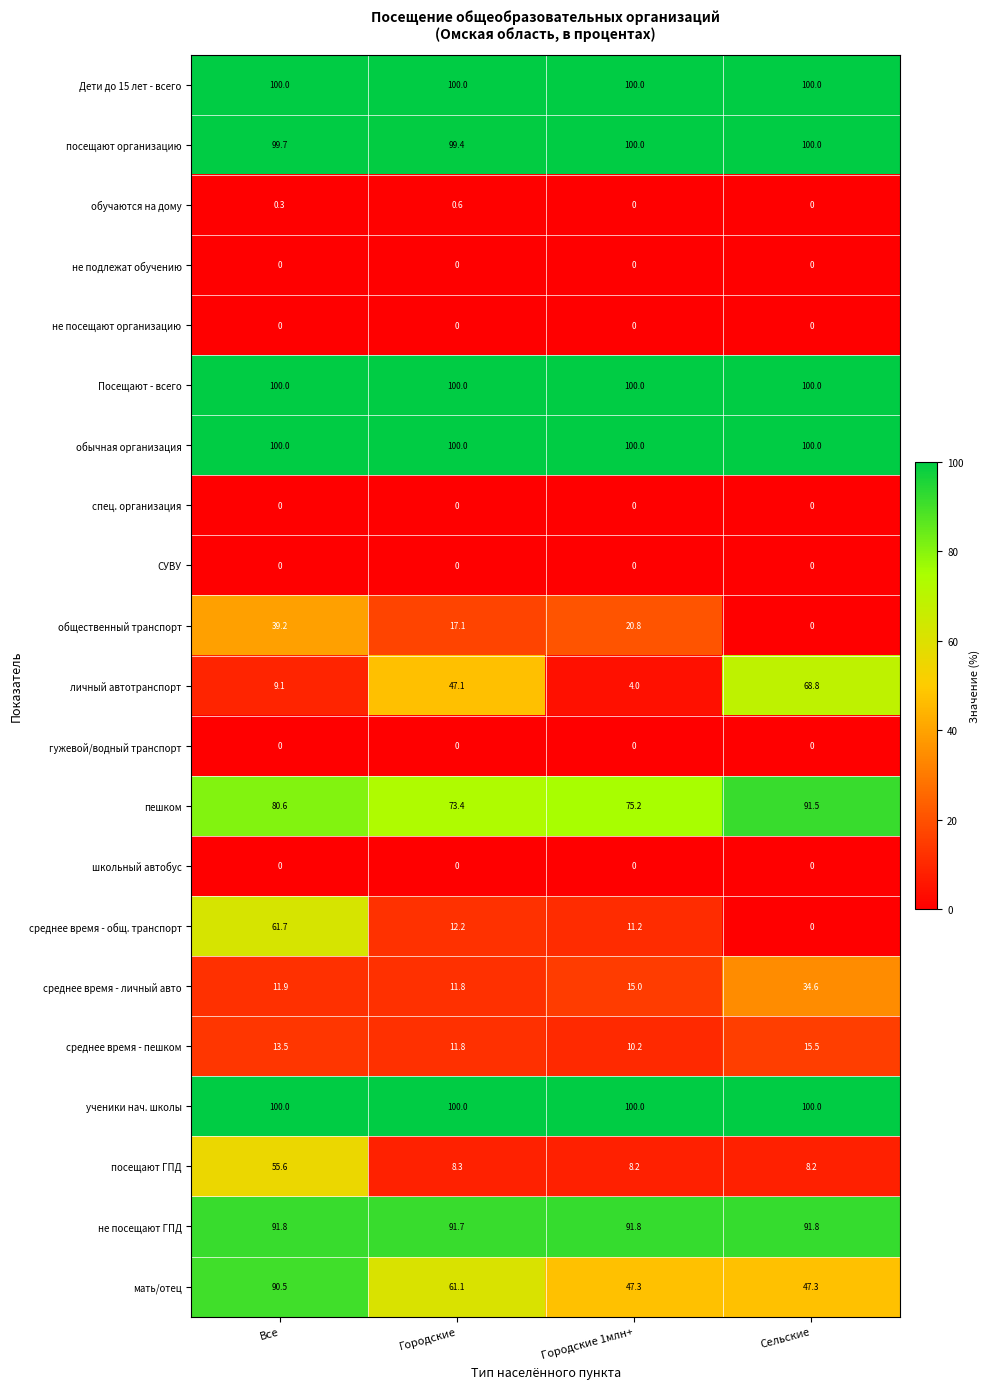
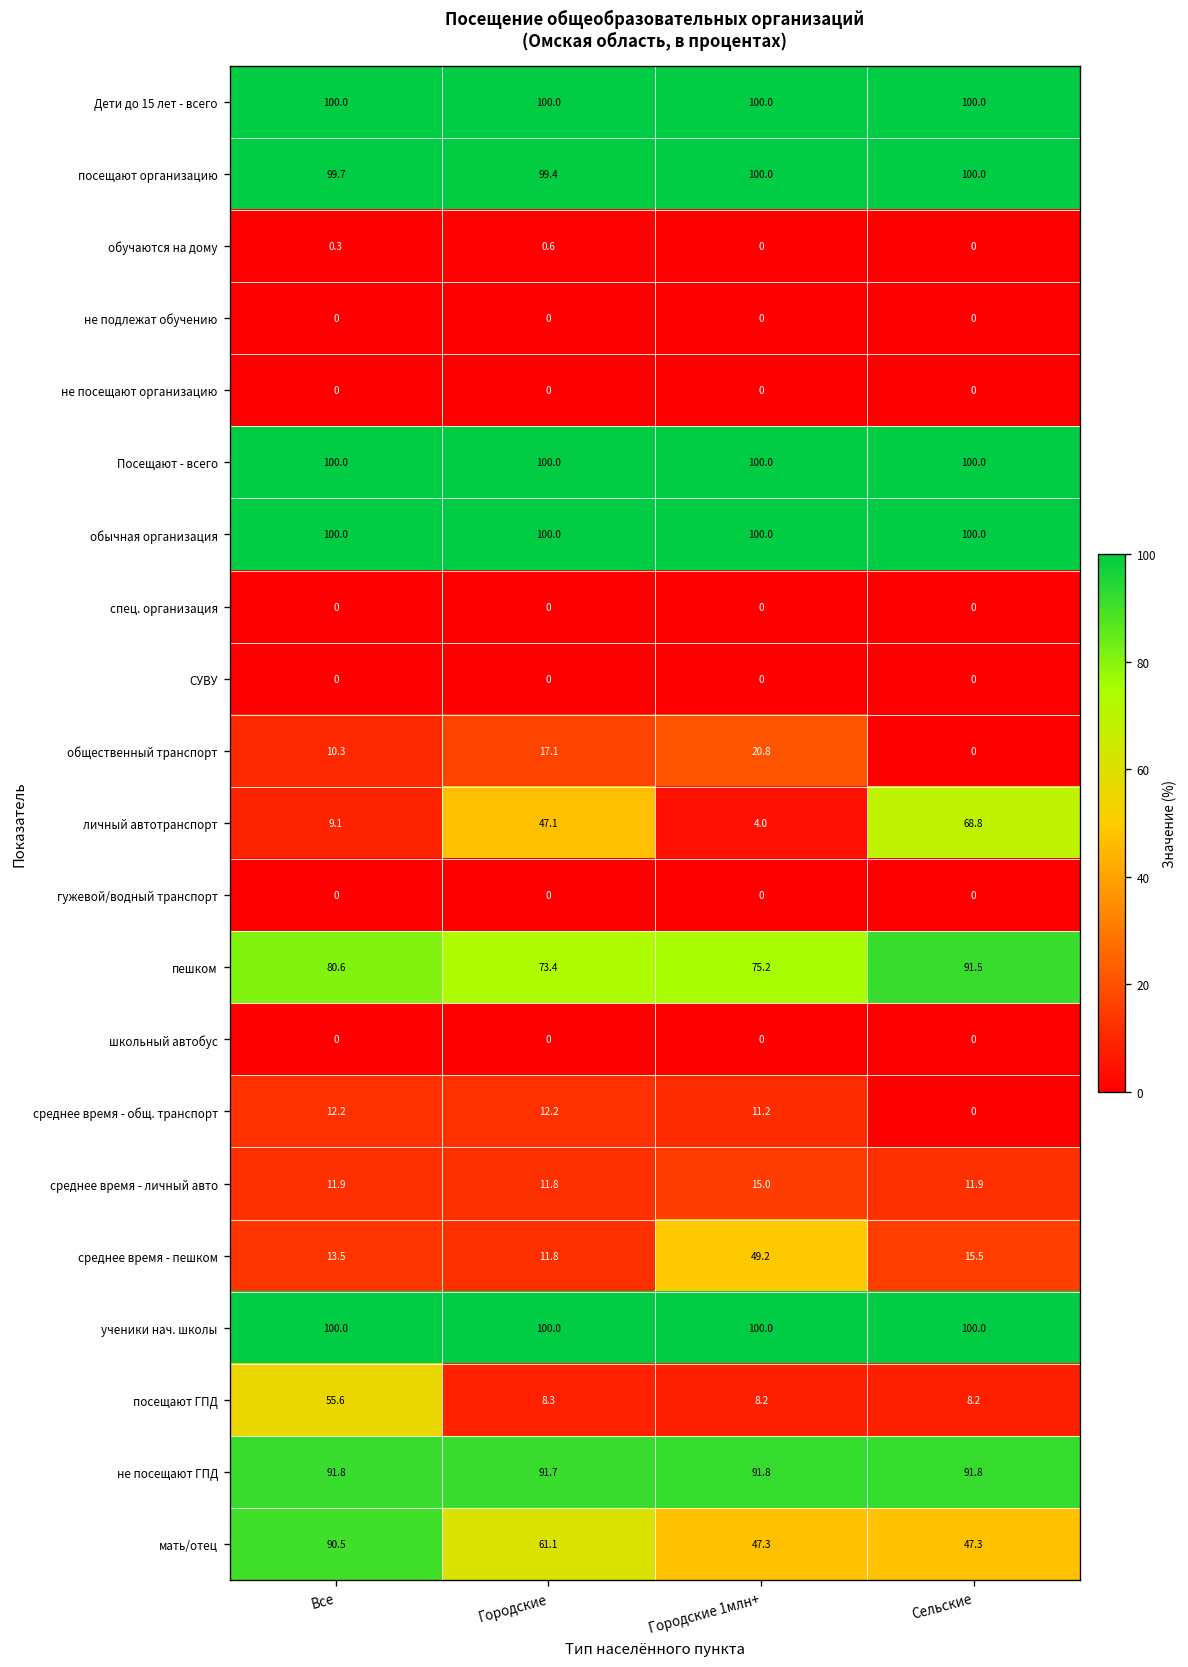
  {
    "Дети до 15 лет - всего": {
      "Все": 100.0,
      "Городские": 100.0,
      "Городские 1млн+": 100.0,
      "Сельские": 100.0
    },
    "посещают организацию": {
      "Все": 99.7,
      "Городские": 99.4,
      "Городские 1млн+": 100.0,
      "Сельские": 100.0
    },
    "обучаются на дому": {
      "Все": 0.3,
      "Городские": 0.6,
      "Городские 1млн+": 0,
      "Сельские": 0
    },
    "не подлежат обучению": {
      "Все": 0,
      "Городские": 0,
      "Городские 1млн+": 0,
      "Сельские": 0
    },
    "не посещают организацию": {
      "Все": 0,
      "Городские": 0,
      "Городские 1млн+": 0,
      "Сельские": 0
    },
    "Посещают - всего": {
      "Все": 100.0,
      "Городские": 100.0,
      "Городские 1млн+": 100.0,
      "Сельские": 100.0
    },
    "обычная организация": {
      "Все": 100.0,
      "Городские": 100.0,
      "Городские 1млн+": 100.0,
      "Сельские": 100.0
    },
    "спец. организация": {
      "Все": 0,
      "Городские": 0,
      "Городские 1млн+": 0,
      "Сельские": 0
    },
    "СУВУ": {
      "Все": 0,
      "Городские": 0,
      "Городские 1млн+": 0,
      "Сельские": 0
    },
    "общественный транспорт": {
-     "Все": 39.2,
+     "Все": 10.3,
      "Городские": 17.1,
      "Городские 1млн+": 20.8,
      "Сельские": 0
    },
    "личный автотранспорт": {
      "Все": 9.1,
      "Городские": 47.1,
      "Городские 1млн+": 4.0,
      "Сельские": 68.8
    },
    "гужевой/водный транспорт": {
      "Все": 0,
      "Городские": 0,
      "Городские 1млн+": 0,
      "Сельские": 0
    },
    "пешком": {
      "Все": 80.6,
      "Городские": 73.4,
      "Городские 1млн+": 75.2,
      "Сельские": 91.5
    },
    "школьный автобус": {
      "Все": 0,
      "Городские": 0,
      "Городские 1млн+": 0,
      "Сельские": 0
    },
    "среднее время - общ. транспорт": {
-     "Все": 61.7,
+     "Все": 12.2,
      "Городские": 12.2,
      "Городские 1млн+": 11.2,
      "Сельские": 0
    },
    "среднее время - личный авто": {
      "Все": 11.9,
      "Городские": 11.8,
      "Городские 1млн+": 15.0,
-     "Сельские": 34.6
+     "Сельские": 11.9
    },
    "среднее время - пешком": {
      "Все": 13.5,
      "Городские": 11.8,
-     "Городские 1млн+": 10.2,
+     "Городские 1млн+": 49.2,
      "Сельские": 15.5
    },
    "ученики нач. школы": {
      "Все": 100.0,
      "Городские": 100.0,
      "Городские 1млн+": 100.0,
      "Сельские": 100.0
    },
    "посещают ГПД": {
      "Все": 55.6,
      "Городские": 8.3,
      "Городские 1млн+": 8.2,
      "Сельские": 8.2
    },
    "не посещают ГПД": {
      "Все": 91.8,
      "Городские": 91.7,
      "Городские 1млн+": 91.8,
      "Сельские": 91.8
    },
    "мать/отец": {
      "Все": 90.5,
      "Городские": 61.1,
      "Городские 1млн+": 47.3,
      "Сельские": 47.3
    }
  }
